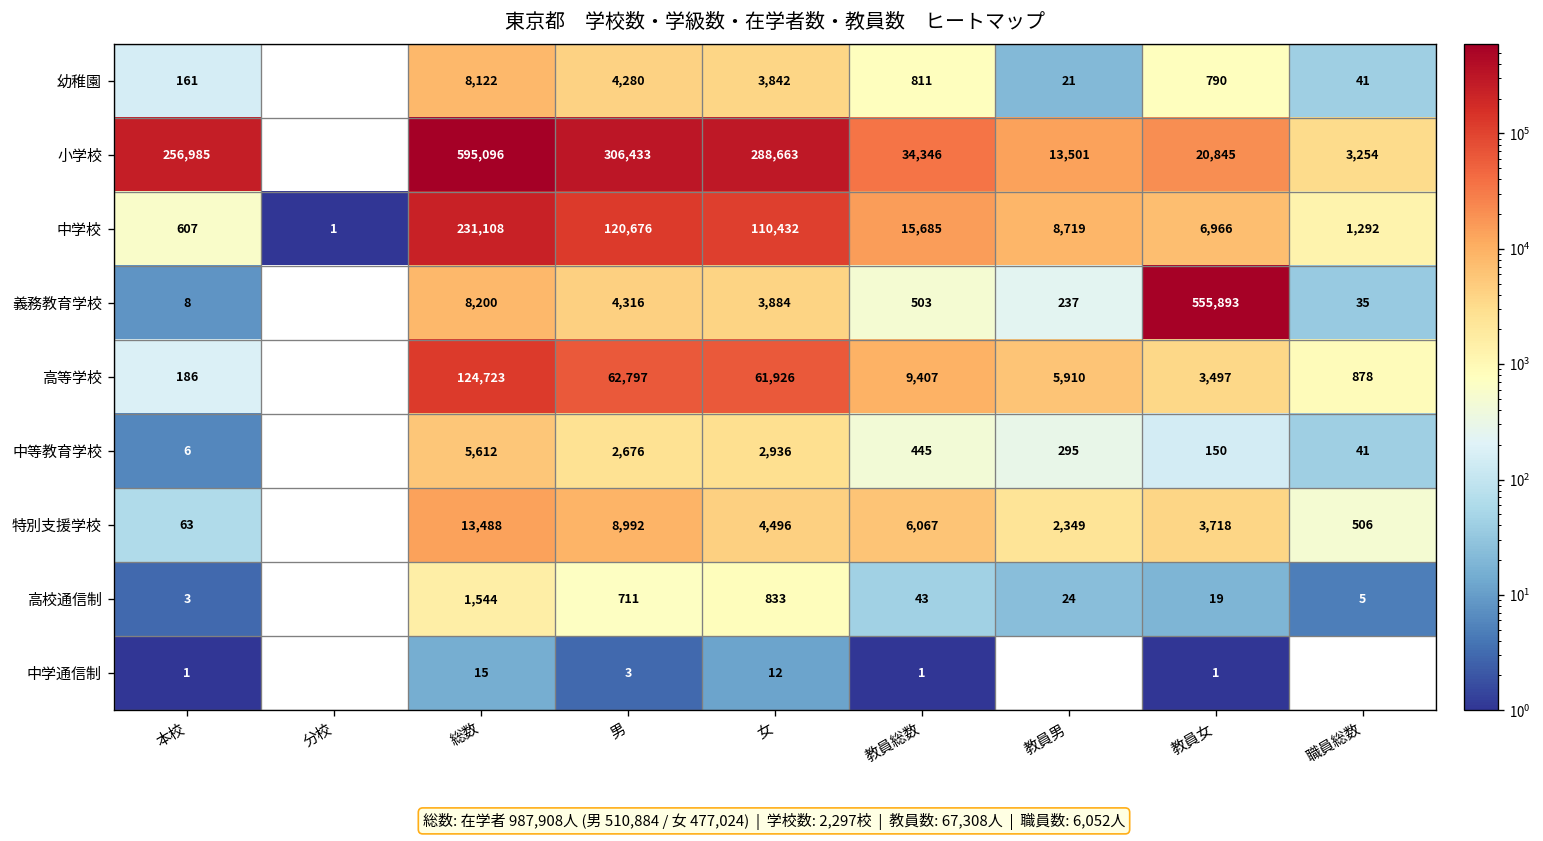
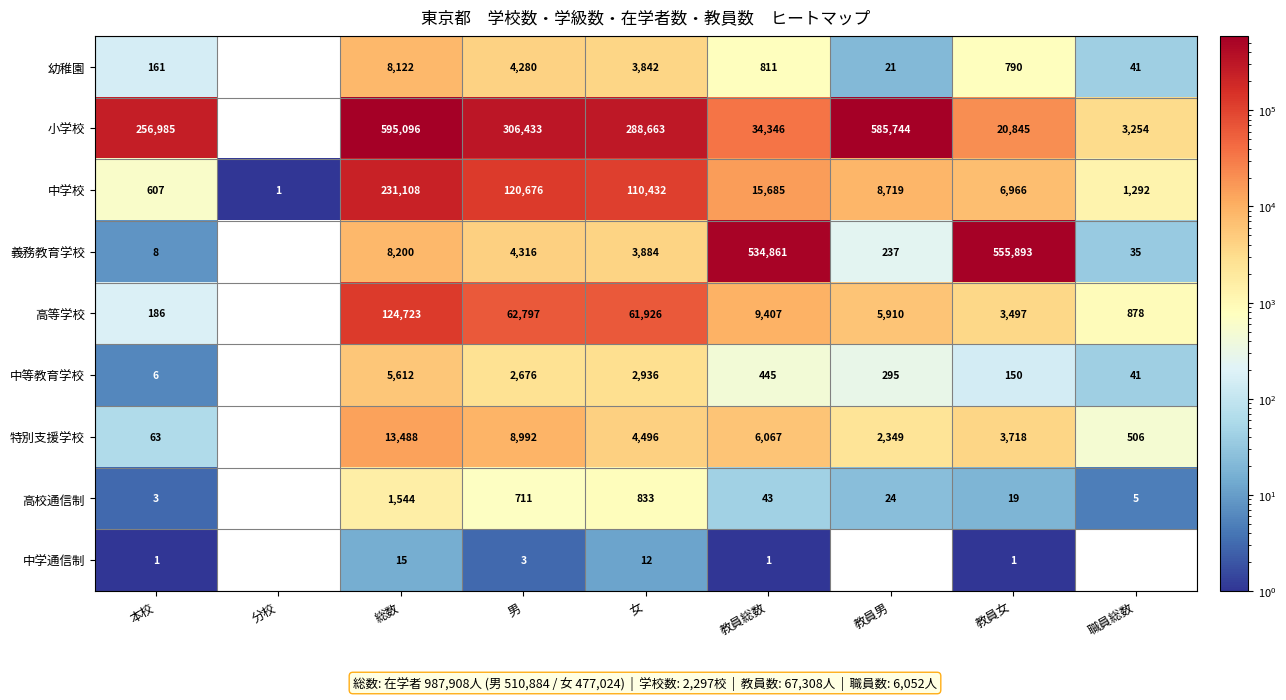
  {
    "幼稚園": {
      "本校": "161",
      "総数": "8,122",
      "男": "4,280",
      "女": "3,842",
      "教員総数": "811",
      "教員男": "21",
      "教員女": "790",
      "職員総数": "41"
    },
    "小学校": {
      "本校": "256,985",
      "総数": "595,096",
      "男": "306,433",
      "女": "288,663",
      "教員総数": "34,346",
-     "教員男": "13,501",
+     "教員男": "585,744",
      "教員女": "20,845",
      "職員総数": "3,254"
    },
    "中学校": {
      "本校": "607",
      "分校": "1",
      "総数": "231,108",
      "男": "120,676",
      "女": "110,432",
      "教員総数": "15,685",
      "教員男": "8,719",
      "教員女": "6,966",
      "職員総数": "1,292"
    },
    "義務教育学校": {
      "本校": "8",
      "総数": "8,200",
      "男": "4,316",
      "女": "3,884",
-     "教員総数": "503",
+     "教員総数": "534,861",
      "教員男": "237",
      "教員女": "555,893",
      "職員総数": "35"
    },
    "高等学校": {
      "本校": "186",
      "総数": "124,723",
      "男": "62,797",
      "女": "61,926",
      "教員総数": "9,407",
      "教員男": "5,910",
      "教員女": "3,497",
      "職員総数": "878"
    },
    "中等教育学校": {
      "本校": "6",
      "総数": "5,612",
      "男": "2,676",
      "女": "2,936",
      "教員総数": "445",
      "教員男": "295",
      "教員女": "150",
      "職員総数": "41"
    },
    "特別支援学校": {
      "本校": "63",
      "総数": "13,488",
      "男": "8,992",
      "女": "4,496",
      "教員総数": "6,067",
      "教員男": "2,349",
      "教員女": "3,718",
      "職員総数": "506"
    },
    "高校通信制": {
      "本校": "3",
      "総数": "1,544",
      "男": "711",
      "女": "833",
      "教員総数": "43",
      "教員男": "24",
      "教員女": "19",
      "職員総数": "5"
    },
    "中学通信制": {
      "本校": "1",
      "総数": "15",
      "男": "3",
      "女": "12",
      "教員総数": "1",
      "教員女": "1"
    }
  }
